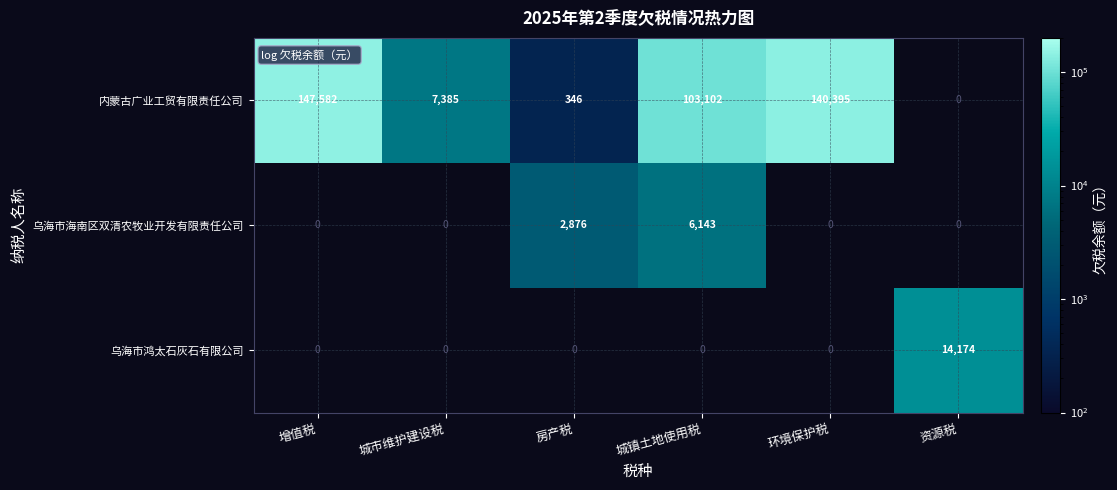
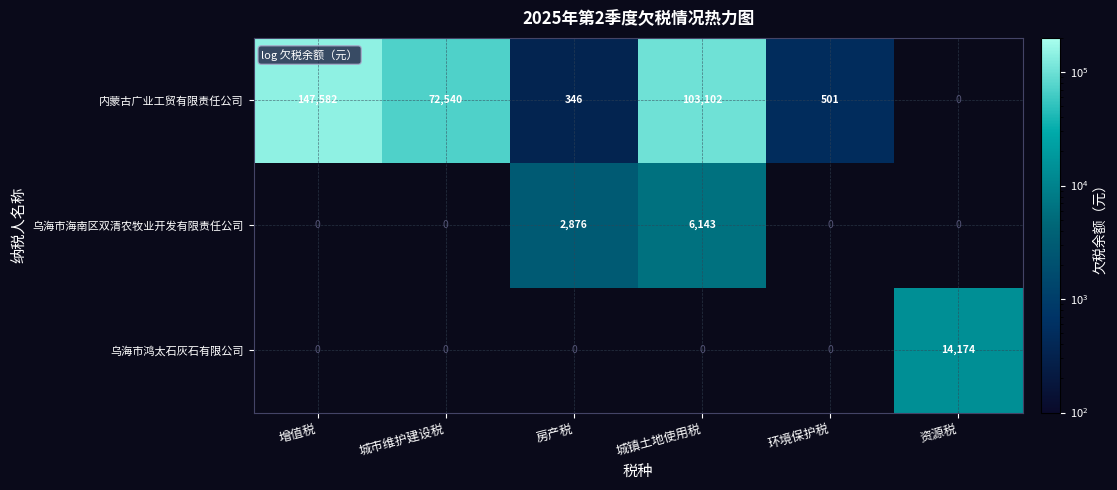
  {
    "内蒙古广业工贸有限责任公司": {
      "增值税": "147,582",
-     "城市维护建设税": "7,385",
+     "城市维护建设税": "72,540",
      "房产税": "346",
      "城镇土地使用税": "103,102",
-     "环境保护税": "140,395"
+     "环境保护税": "501"
    },
    "乌海市海南区双清农牧业开发有限责任公司": {
      "房产税": "2,876",
      "城镇土地使用税": "6,143"
    },
    "乌海市鸿太石灰石有限公司": {
      "资源税": "14,174"
    }
  }
